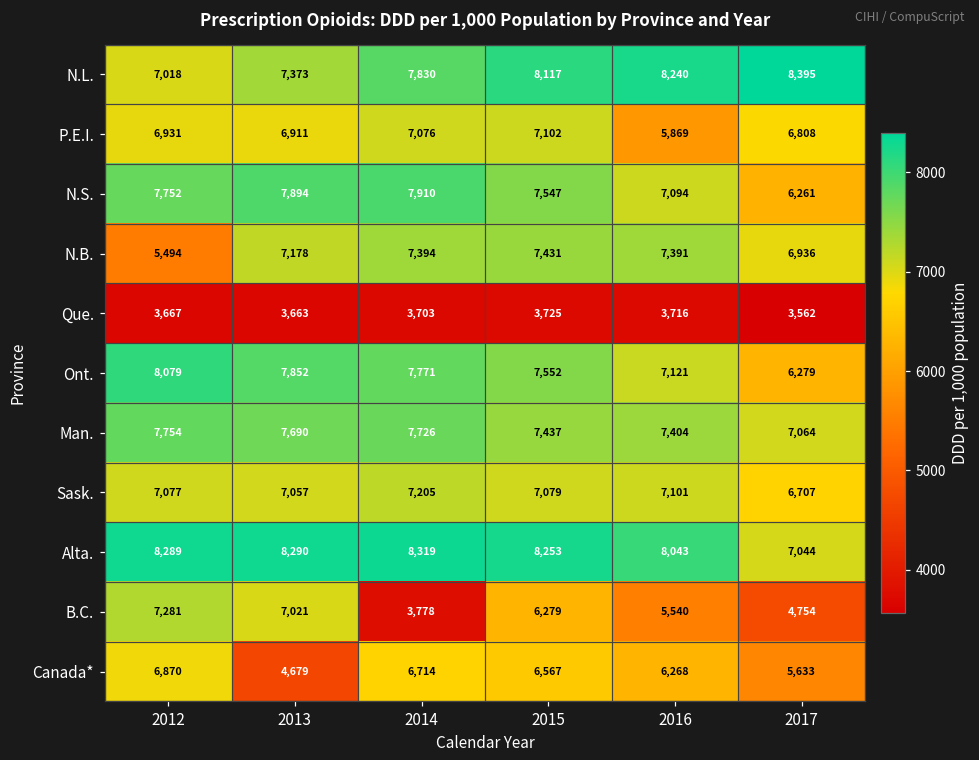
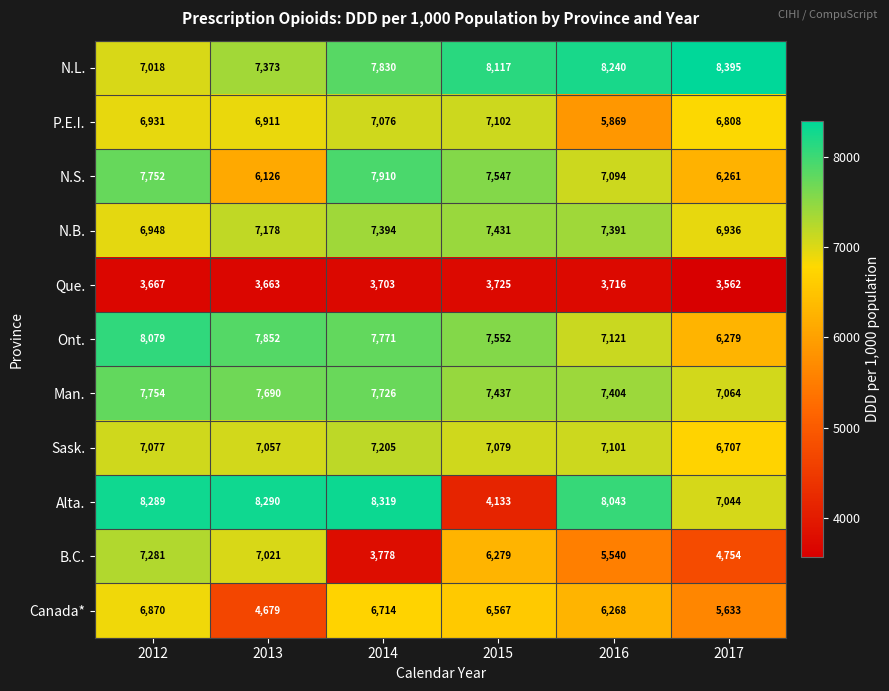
  {
    "N.L.": {
      "2012": "7,018",
      "2013": "7,373",
      "2014": "7,830",
      "2015": "8,117",
      "2016": "8,240",
      "2017": "8,395"
    },
    "P.E.I.": {
      "2012": "6,931",
      "2013": "6,911",
      "2014": "7,076",
      "2015": "7,102",
      "2016": "5,869",
      "2017": "6,808"
    },
    "N.S.": {
      "2012": "7,752",
-     "2013": "7,894",
+     "2013": "6,126",
      "2014": "7,910",
      "2015": "7,547",
      "2016": "7,094",
      "2017": "6,261"
    },
    "N.B.": {
-     "2012": "5,494",
+     "2012": "6,948",
      "2013": "7,178",
      "2014": "7,394",
      "2015": "7,431",
      "2016": "7,391",
      "2017": "6,936"
    },
    "Que.": {
      "2012": "3,667",
      "2013": "3,663",
      "2014": "3,703",
      "2015": "3,725",
      "2016": "3,716",
      "2017": "3,562"
    },
    "Ont.": {
      "2012": "8,079",
      "2013": "7,852",
      "2014": "7,771",
      "2015": "7,552",
      "2016": "7,121",
      "2017": "6,279"
    },
    "Man.": {
      "2012": "7,754",
      "2013": "7,690",
      "2014": "7,726",
      "2015": "7,437",
      "2016": "7,404",
      "2017": "7,064"
    },
    "Sask.": {
      "2012": "7,077",
      "2013": "7,057",
      "2014": "7,205",
      "2015": "7,079",
      "2016": "7,101",
      "2017": "6,707"
    },
    "Alta.": {
      "2012": "8,289",
      "2013": "8,290",
      "2014": "8,319",
-     "2015": "8,253",
+     "2015": "4,133",
      "2016": "8,043",
      "2017": "7,044"
    },
    "B.C.": {
      "2012": "7,281",
      "2013": "7,021",
      "2014": "3,778",
      "2015": "6,279",
      "2016": "5,540",
      "2017": "4,754"
    },
    "Canada*": {
      "2012": "6,870",
      "2013": "4,679",
      "2014": "6,714",
      "2015": "6,567",
      "2016": "6,268",
      "2017": "5,633"
    }
  }
